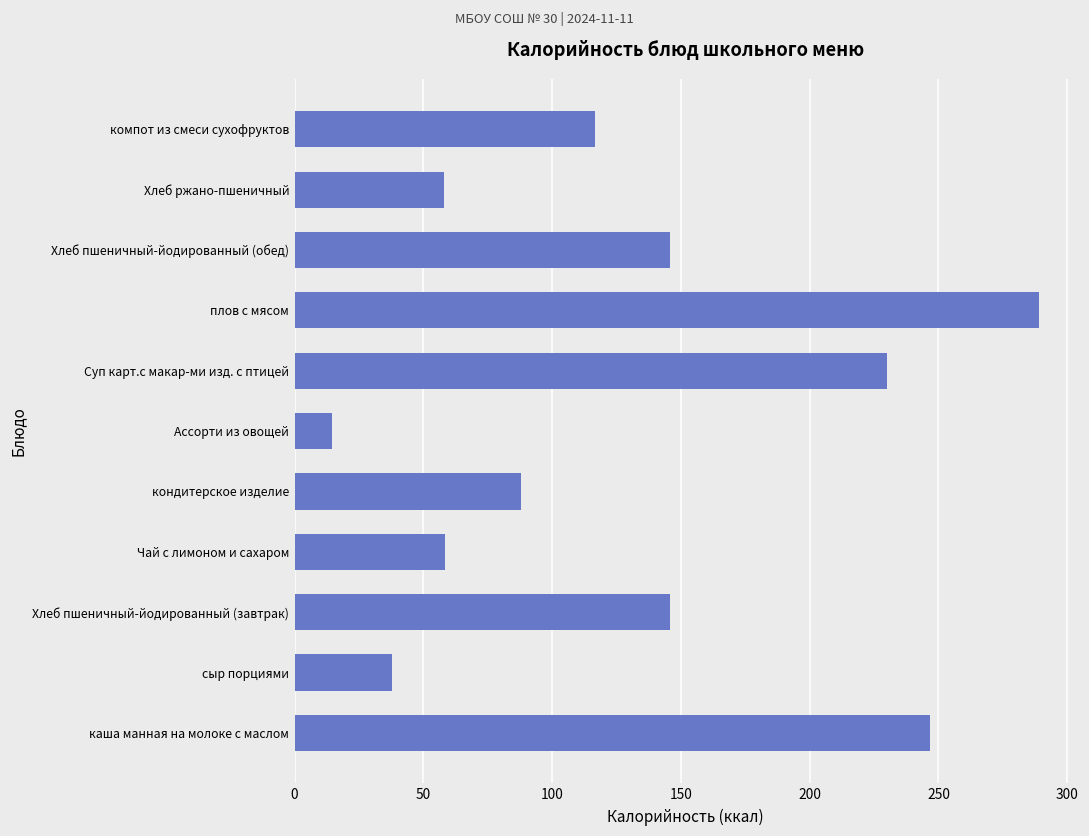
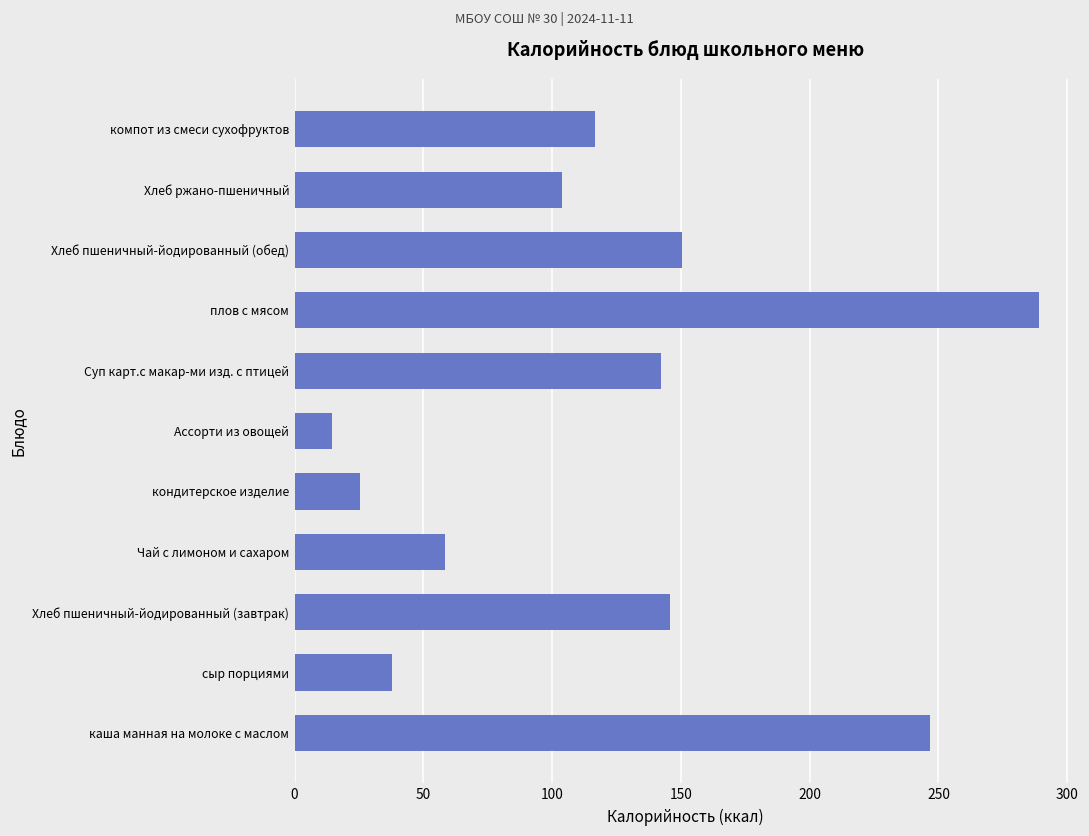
  {
    "компот из смеси сухофруктов": 117,
-   "Хлеб ржано-пшеничный": 58,
-   "Хлеб пшеничный-йодированный (обед)": 146,
+   "Хлеб ржано-пшеничный": 104,
+   "Хлеб пшеничный-йодированный (обед)": 150,
    "плов с мясом": 289,
-   "Суп карт.с макар-ми изд. с птицей": 230,
+   "Суп карт.с макар-ми изд. с птицей": 142,
    "Ассорти из овощей": 15,
-   "кондитерское изделие": 88,
+   "кондитерское изделие": 25,
    "Чай с лимоном и сахаром": 59,
    "Хлеб пшеничный-йодированный (завтрак)": 146,
    "сыр порциями": 38,
    "каша манная на молоке с маслом": 247
  }
